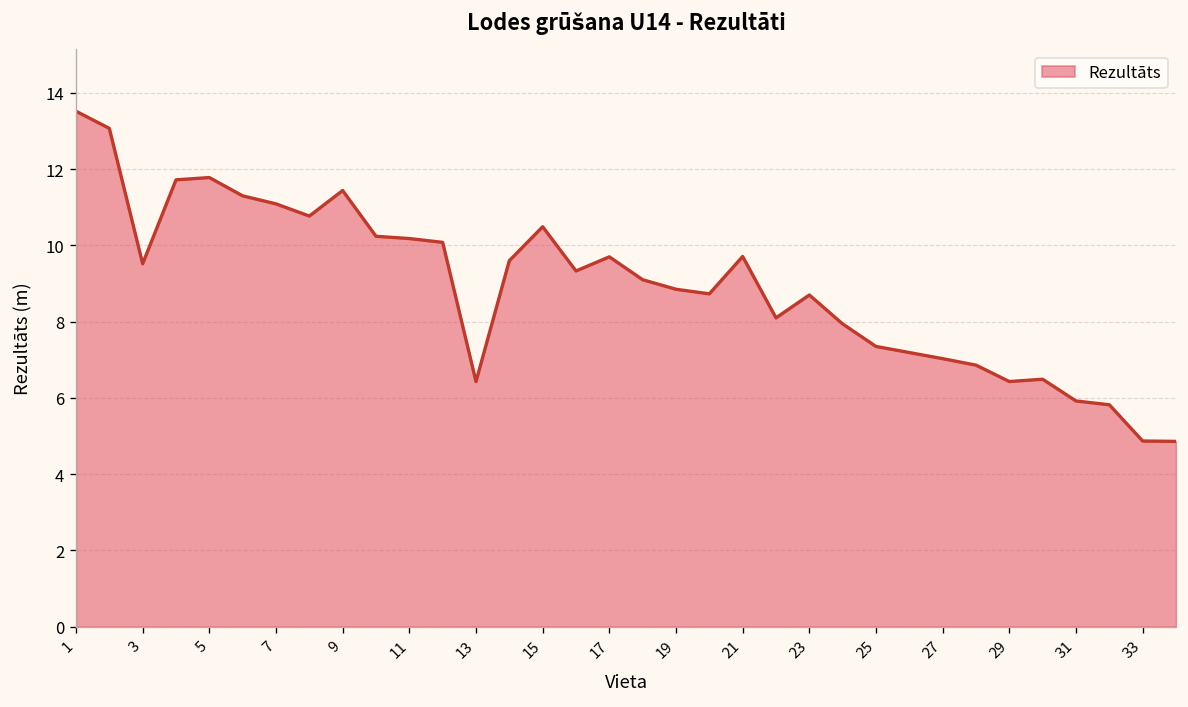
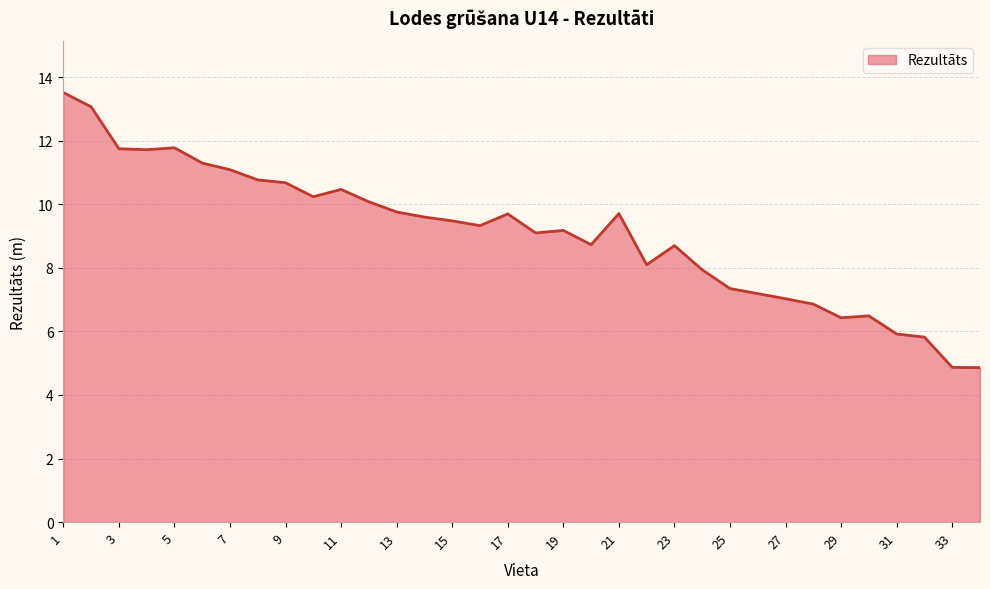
  {
    "1": 13.5,
-   "3": 9.5,
+   "3": 11.8,
    "5": 11.8,
    "7": 11.1,
-   "9": 11.4,
-   "11": 10.2,
-   "13": 6.4,
-   "15": 10.5,
+   "9": 10.7,
+   "11": 10.5,
+   "13": 9.8,
+   "15": 9.5,
    "17": 9.7,
-   "19": 8.9,
+   "19": 9.2,
    "21": 9.7,
    "23": 8.7,
    "25": 7.4,
    "27": 7.0,
    "29": 6.4,
    "31": 5.9,
    "33": 4.9
  }
